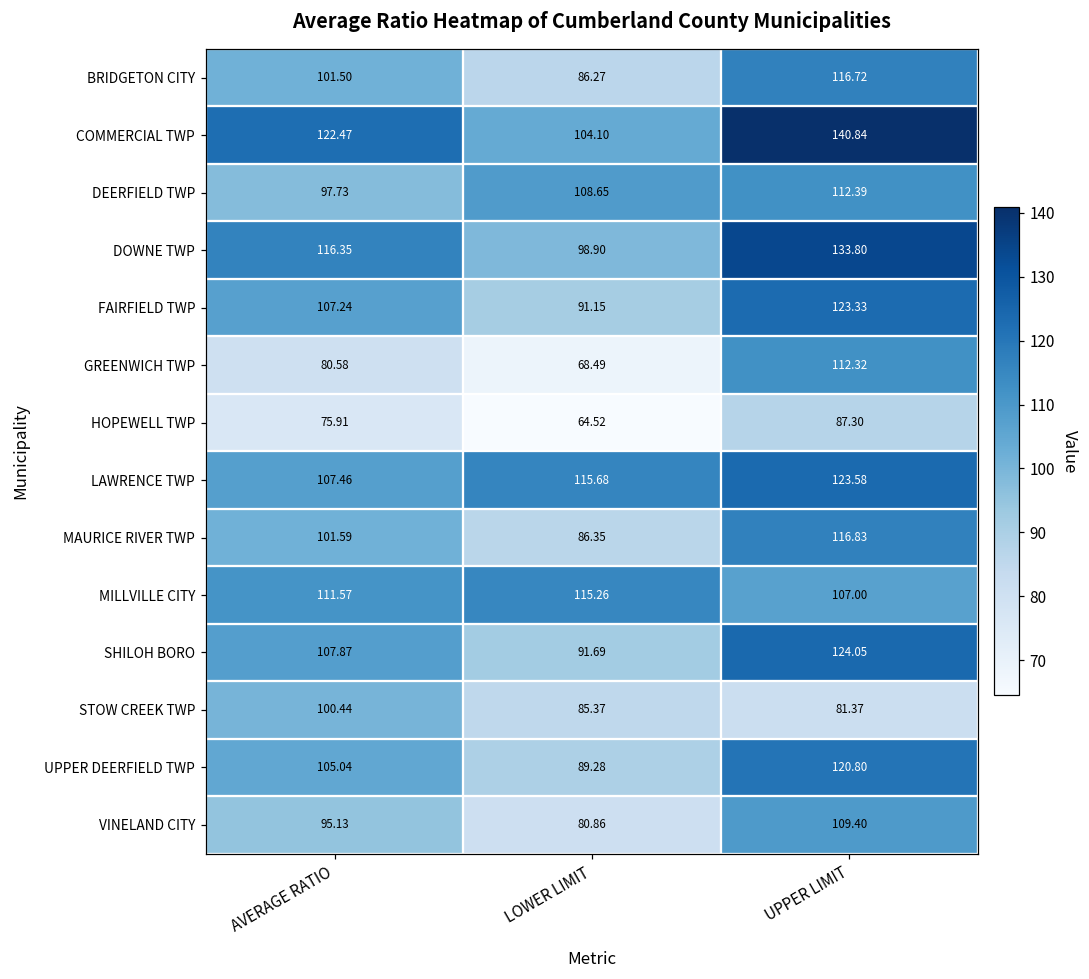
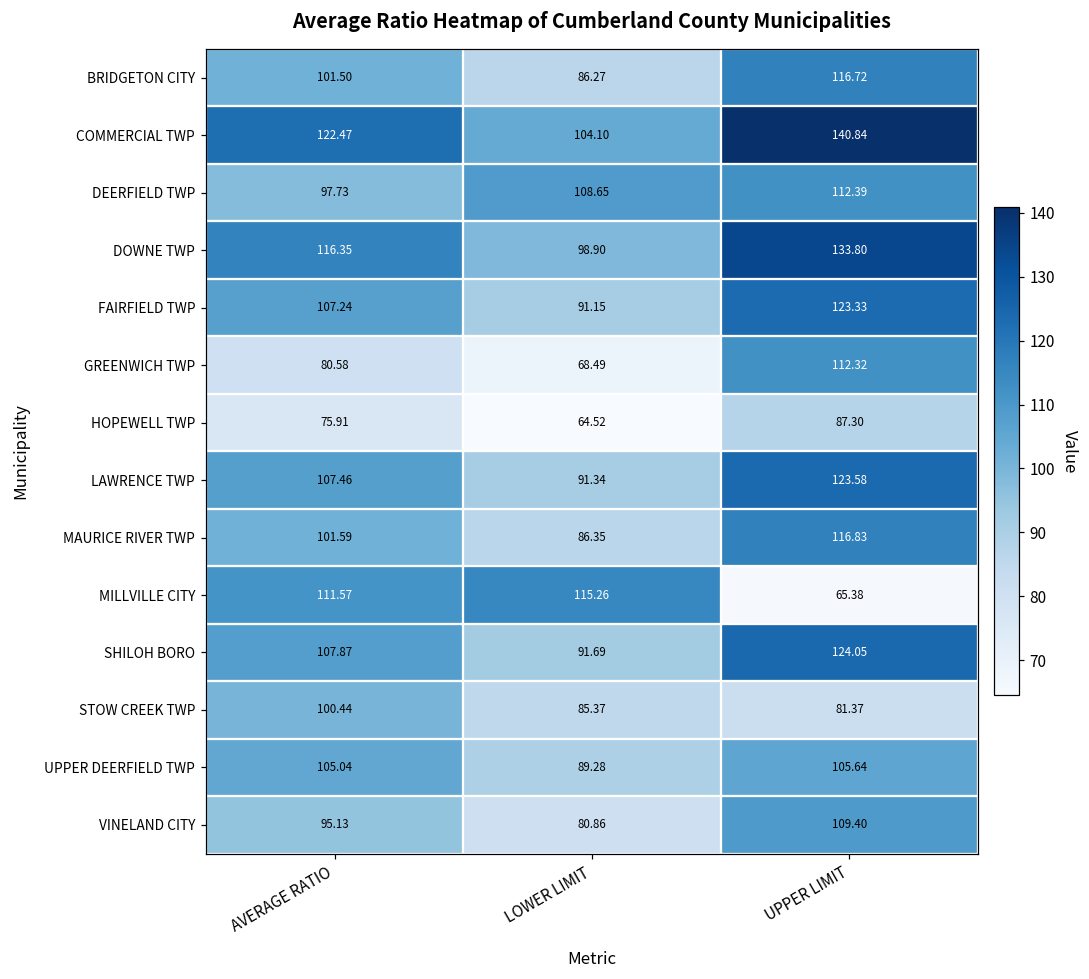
  {
    "BRIDGETON CITY": {
      "AVERAGE RATIO": 101.50,
      "LOWER LIMIT": 86.27,
      "UPPER LIMIT": 116.72
    },
    "COMMERCIAL TWP": {
      "AVERAGE RATIO": 122.47,
      "LOWER LIMIT": 104.10,
      "UPPER LIMIT": 140.84
    },
    "DEERFIELD TWP": {
      "AVERAGE RATIO": 97.73,
      "LOWER LIMIT": 108.65,
      "UPPER LIMIT": 112.39
    },
    "DOWNE TWP": {
      "AVERAGE RATIO": 116.35,
      "LOWER LIMIT": 98.90,
      "UPPER LIMIT": 133.80
    },
    "FAIRFIELD TWP": {
      "AVERAGE RATIO": 107.24,
      "LOWER LIMIT": 91.15,
      "UPPER LIMIT": 123.33
    },
    "GREENWICH TWP": {
      "AVERAGE RATIO": 80.58,
      "LOWER LIMIT": 68.49,
      "UPPER LIMIT": 112.32
    },
    "HOPEWELL TWP": {
      "AVERAGE RATIO": 75.91,
      "LOWER LIMIT": 64.52,
      "UPPER LIMIT": 87.30
    },
    "LAWRENCE TWP": {
      "AVERAGE RATIO": 107.46,
-     "LOWER LIMIT": 115.68,
+     "LOWER LIMIT": 91.34,
      "UPPER LIMIT": 123.58
    },
    "MAURICE RIVER TWP": {
      "AVERAGE RATIO": 101.59,
      "LOWER LIMIT": 86.35,
      "UPPER LIMIT": 116.83
    },
    "MILLVILLE CITY": {
      "AVERAGE RATIO": 111.57,
      "LOWER LIMIT": 115.26,
-     "UPPER LIMIT": 107.00
+     "UPPER LIMIT": 65.38
    },
    "SHILOH BORO": {
      "AVERAGE RATIO": 107.87,
      "LOWER LIMIT": 91.69,
      "UPPER LIMIT": 124.05
    },
    "STOW CREEK TWP": {
      "AVERAGE RATIO": 100.44,
      "LOWER LIMIT": 85.37,
      "UPPER LIMIT": 81.37
    },
    "UPPER DEERFIELD TWP": {
      "AVERAGE RATIO": 105.04,
      "LOWER LIMIT": 89.28,
-     "UPPER LIMIT": 120.80
+     "UPPER LIMIT": 105.64
    },
    "VINELAND CITY": {
      "AVERAGE RATIO": 95.13,
      "LOWER LIMIT": 80.86,
      "UPPER LIMIT": 109.40
    }
  }
